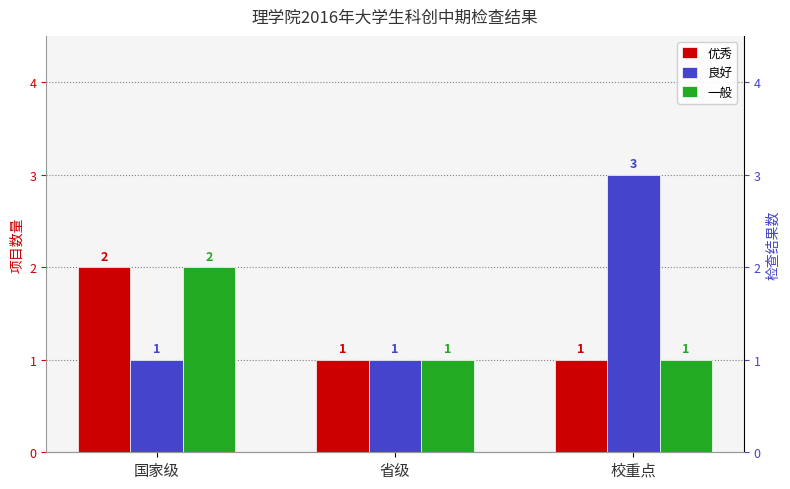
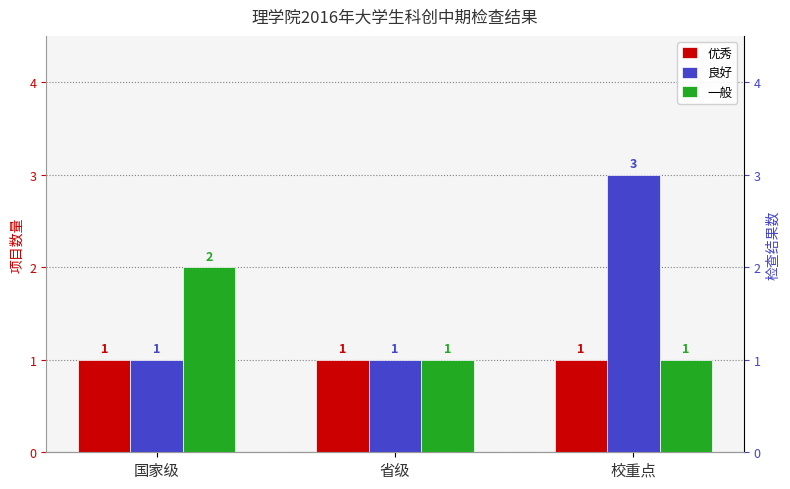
  {
    "优秀": {
-     "国家级": 2,
+     "国家级": 1,
      "省级": 1,
      "校重点": 1
    },
    "良好": {
      "国家级": 1,
      "省级": 1,
      "校重点": 3
    },
    "一般": {
      "国家级": 2,
      "省级": 1,
      "校重点": 1
    }
  }
